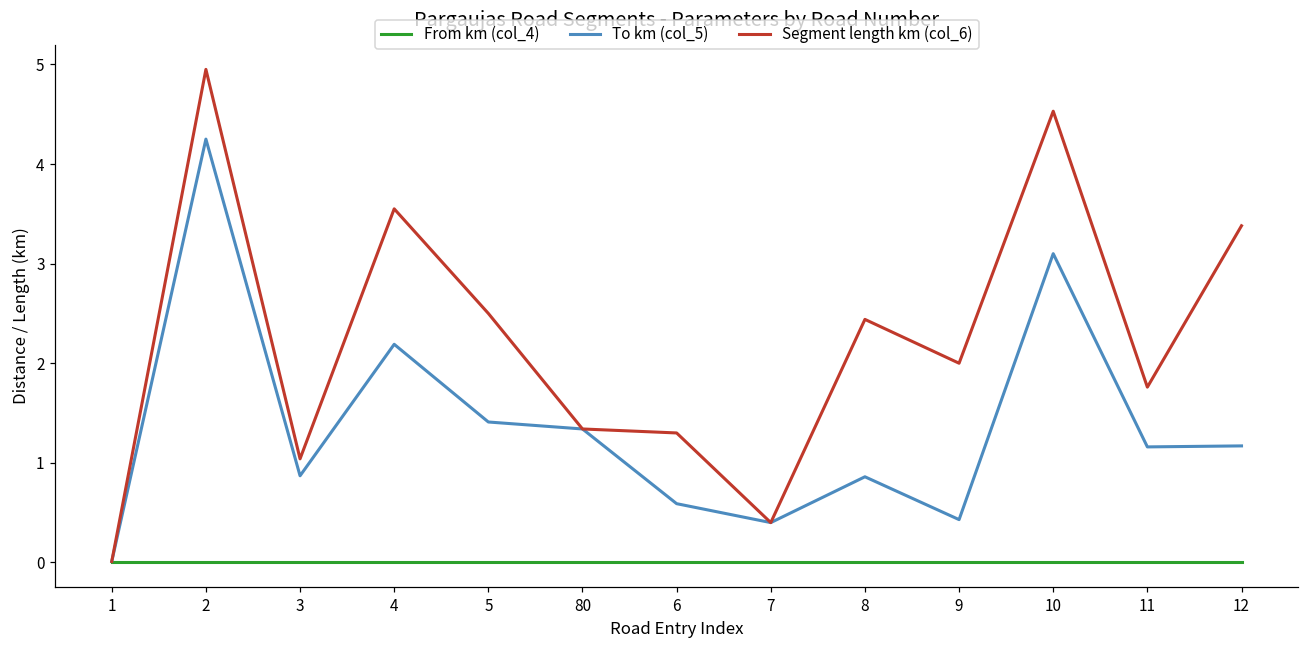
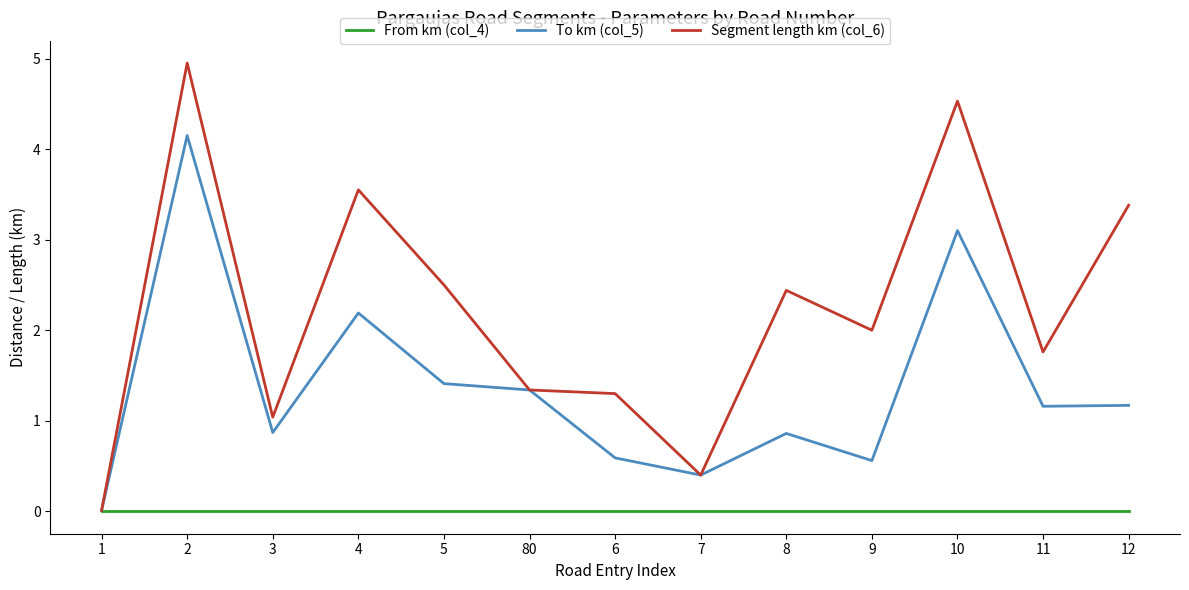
  {
    "From km (col_4)": {
      "2": 0.0,
      "3": 0.0,
      "4": 0.0,
      "5": 0.0,
      "80": 0.0,
      "6": 0.0,
      "7": 0.0,
      "8": 0.0,
      "9": 0.0,
      "10": 0.0,
      "11": 0.0,
      "12": 0.0
    },
    "To km (col_5)": {
-     "2": 4.3,
+     "2": 4.2,
      "3": 0.9,
      "4": 2.2,
      "5": 1.4,
      "6": 0.6,
      "8": 0.9,
-     "9": 0.4,
+     "9": 0.6,
      "10": 3.1,
      "11": 1.2,
      "12": 1.2
    },
    "Segment length km (col_6)": {
      "2": 5.0,
      "3": 1.0,
      "4": 3.6,
      "5": 2.5,
      "6": 1.3,
      "8": 2.4,
      "9": 2.0,
      "10": 4.5,
      "11": 1.8,
      "12": 3.4
    }
  }
